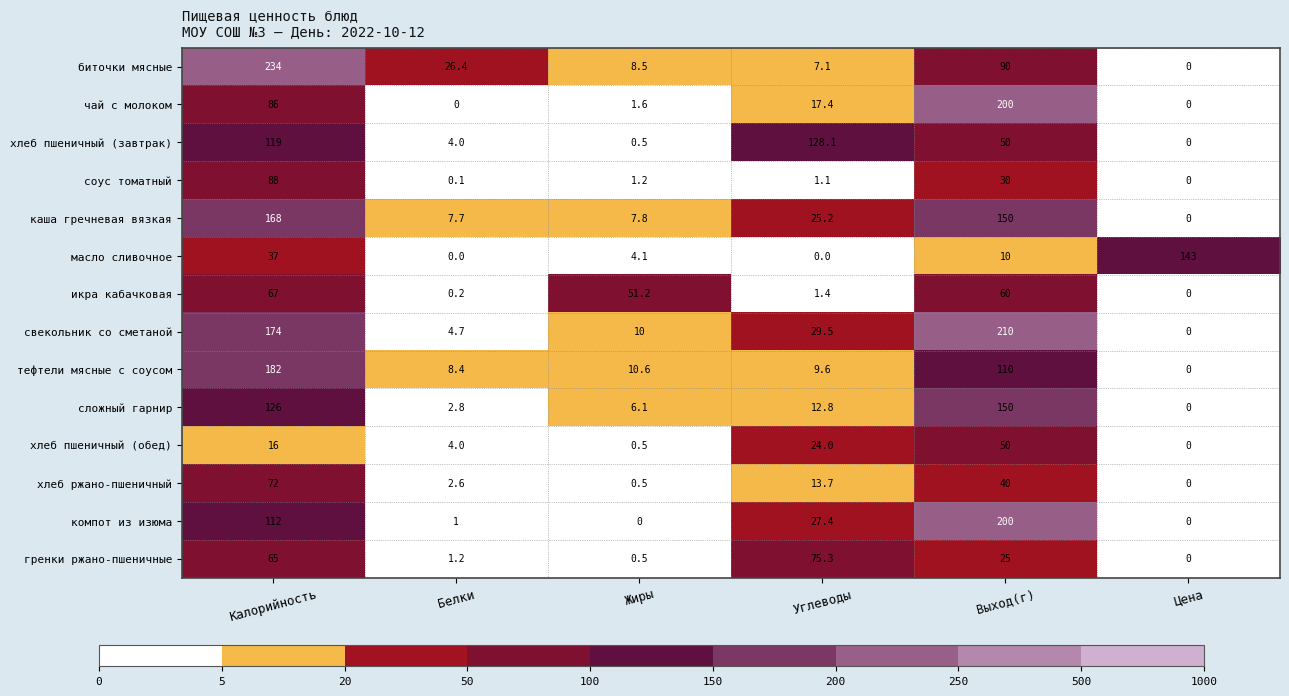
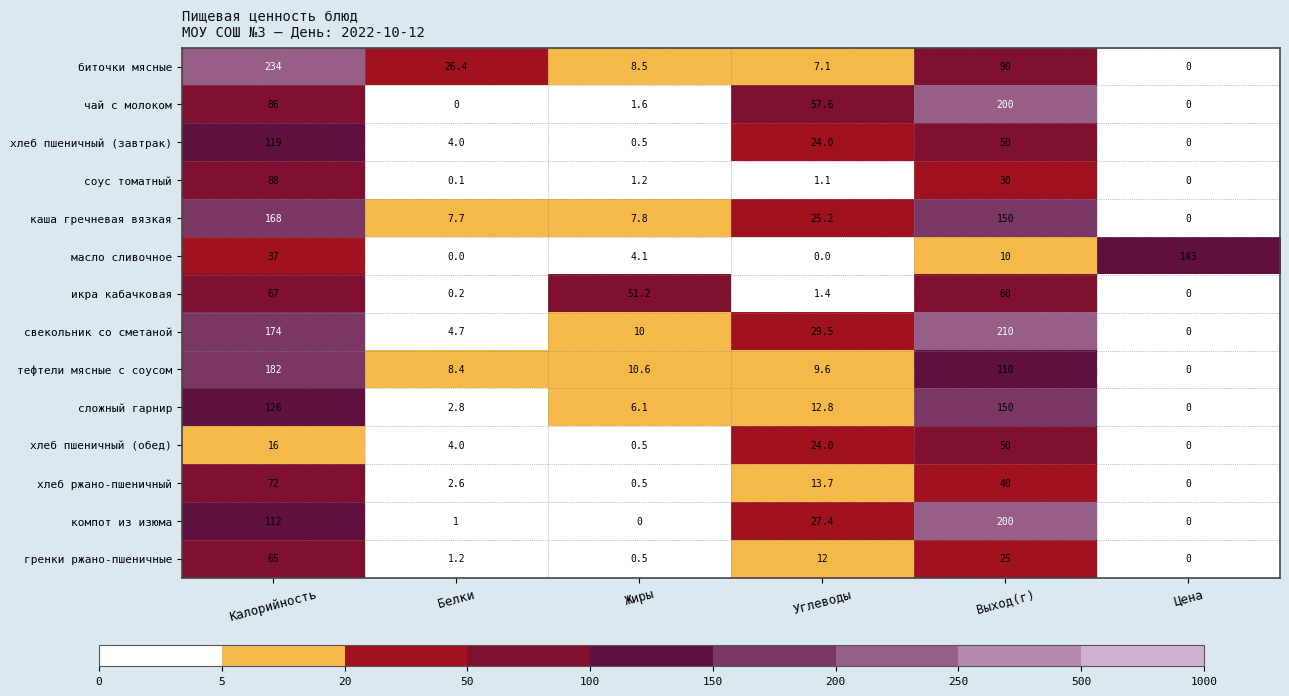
  {
    "Пищевая ценность блюд МОУ СОШ №3 — День: 2022-10-12": {
      "биточки мясные": {
        "Калорийность": 234,
        "Белки": 26.4,
        "Жиры": 8.5,
        "Углеводы": 7.1,
        "Выход(г)": 90,
        "Цена": 0
      },
      "чай с молоком": {
        "Калорийность": 86,
        "Белки": 0,
        "Жиры": 1.6,
-       "Углеводы": 17.4,
+       "Углеводы": 57.6,
        "Выход(г)": 200,
        "Цена": 0
      },
      "хлеб пшеничный (завтрак)": {
        "Калорийность": 119,
        "Белки": 4.0,
        "Жиры": 0.5,
-       "Углеводы": 128.1,
+       "Углеводы": 24.0,
        "Выход(г)": 50,
        "Цена": 0
      },
      "соус томатный": {
        "Калорийность": 88,
        "Белки": 0.1,
        "Жиры": 1.2,
        "Углеводы": 1.1,
        "Выход(г)": 30,
        "Цена": 0
      },
      "каша гречневая вязкая": {
        "Калорийность": 168,
        "Белки": 7.7,
        "Жиры": 7.8,
        "Углеводы": 25.2,
        "Выход(г)": 150,
        "Цена": 0
      },
      "масло сливочное": {
        "Калорийность": 37,
        "Белки": 0.0,
        "Жиры": 4.1,
        "Углеводы": 0.0,
        "Выход(г)": 10,
        "Цена": 143
      },
      "икра кабачковая": {
        "Калорийность": 67,
        "Белки": 0.2,
        "Жиры": 51.2,
        "Углеводы": 1.4,
        "Выход(г)": 60,
        "Цена": 0
      },
      "свекольник со сметаной": {
        "Калорийность": 174,
        "Белки": 4.7,
        "Жиры": 10,
        "Углеводы": 29.5,
        "Выход(г)": 210,
        "Цена": 0
      },
      "тефтели мясные с соусом": {
        "Калорийность": 182,
        "Белки": 8.4,
        "Жиры": 10.6,
        "Углеводы": 9.6,
        "Выход(г)": 110,
        "Цена": 0
      },
      "сложный гарнир": {
        "Калорийность": 126,
        "Белки": 2.8,
        "Жиры": 6.1,
        "Углеводы": 12.8,
        "Выход(г)": 150,
        "Цена": 0
      },
      "хлеб пшеничный (обед)": {
        "Калорийность": 16,
        "Белки": 4.0,
        "Жиры": 0.5,
        "Углеводы": 24.0,
        "Выход(г)": 50,
        "Цена": 0
      },
      "хлеб ржано-пшеничный": {
        "Калорийность": 72,
        "Белки": 2.6,
        "Жиры": 0.5,
        "Углеводы": 13.7,
        "Выход(г)": 40,
        "Цена": 0
      },
      "компот из изюма": {
        "Калорийность": 112,
        "Белки": 1,
        "Жиры": 0,
        "Углеводы": 27.4,
        "Выход(г)": 200,
        "Цена": 0
      },
      "гренки ржано-пшеничные": {
        "Калорийность": 65,
        "Белки": 1.2,
        "Жиры": 0.5,
-       "Углеводы": 75.3,
+       "Углеводы": 12,
        "Выход(г)": 25,
        "Цена": 0
      }
    }
  }
